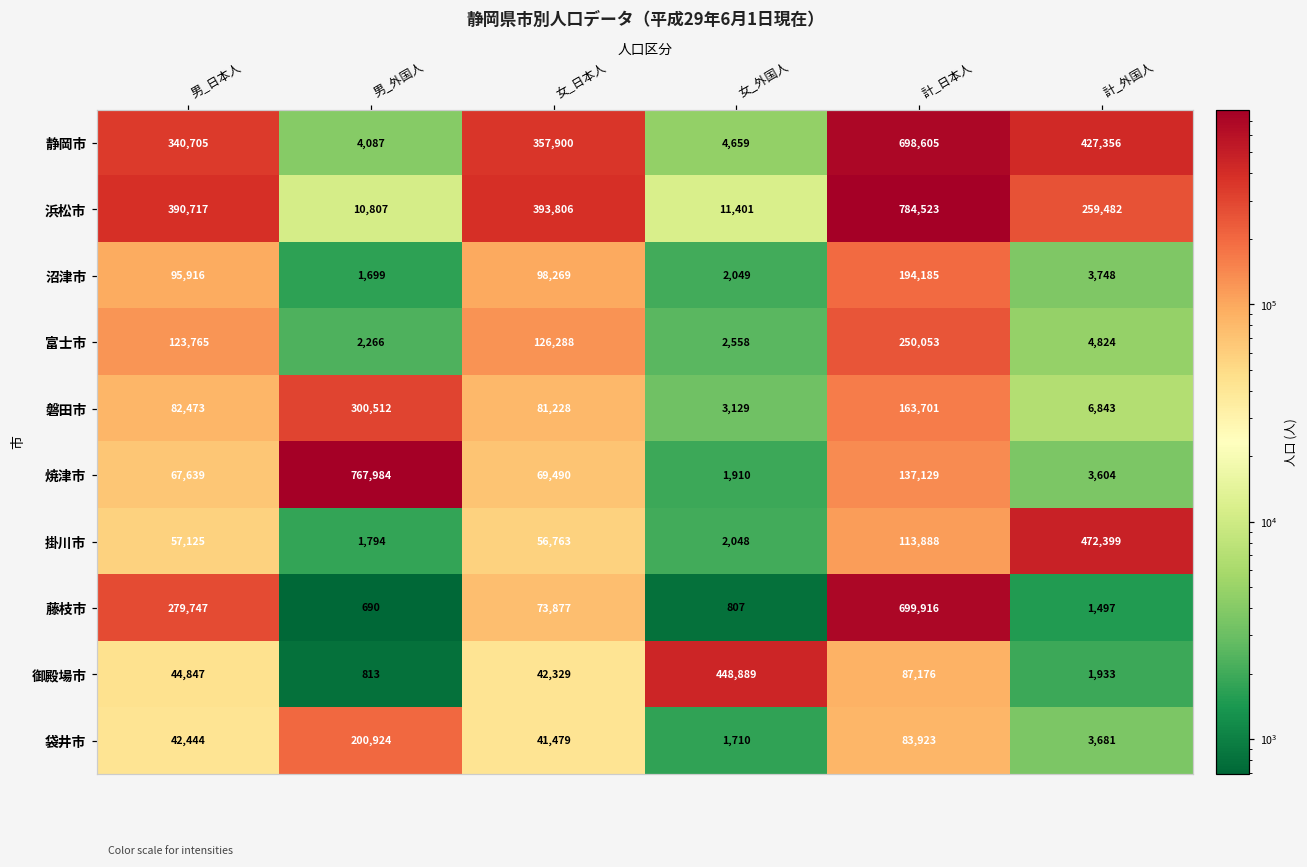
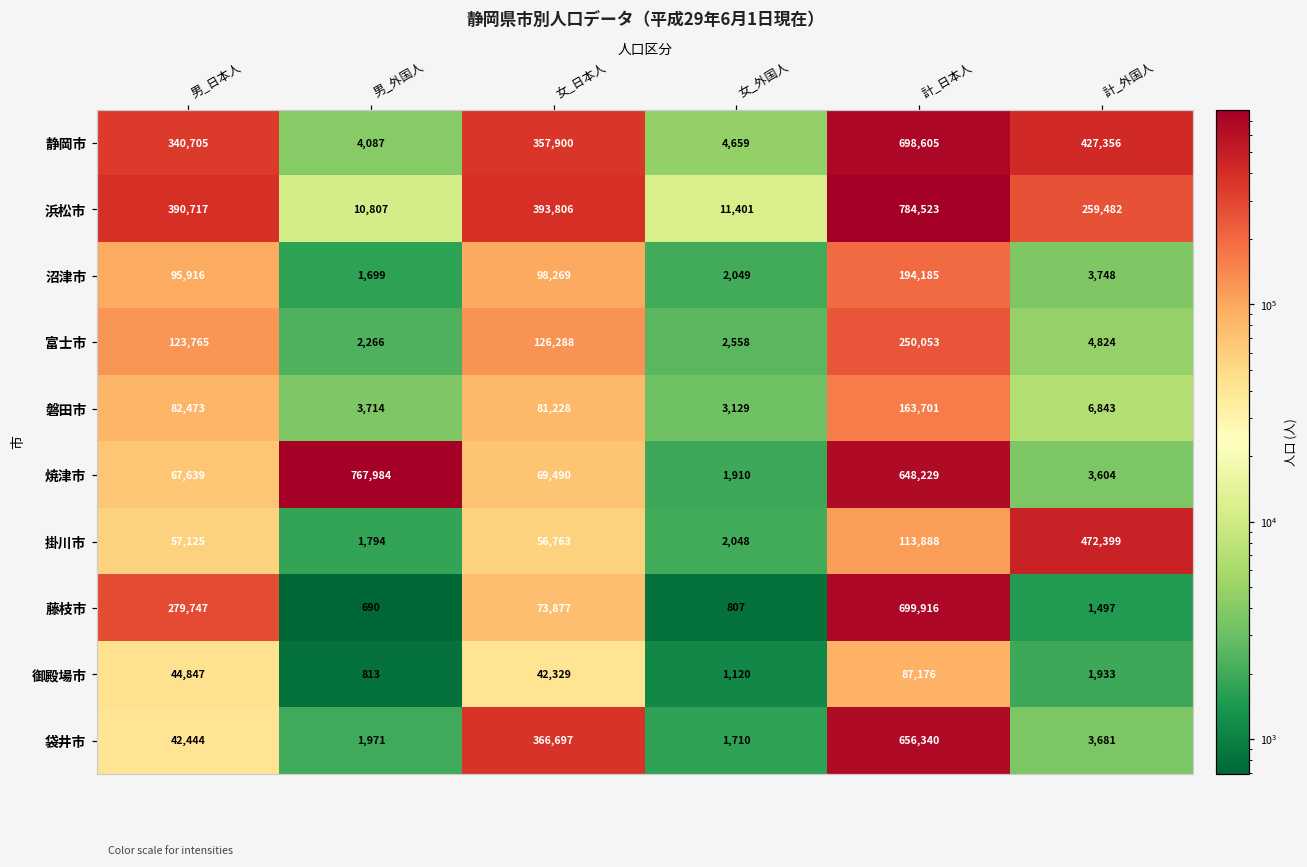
  {
    "静岡市": {
      "男_日本人": "340,705",
      "男_外国人": "4,087",
      "女_日本人": "357,900",
      "女_外国人": "4,659",
      "計_日本人": "698,605",
      "計_外国人": "427,356"
    },
    "浜松市": {
      "男_日本人": "390,717",
      "男_外国人": "10,807",
      "女_日本人": "393,806",
      "女_外国人": "11,401",
      "計_日本人": "784,523",
      "計_外国人": "259,482"
    },
    "沼津市": {
      "男_日本人": "95,916",
      "男_外国人": "1,699",
      "女_日本人": "98,269",
      "女_外国人": "2,049",
      "計_日本人": "194,185",
      "計_外国人": "3,748"
    },
    "富士市": {
      "男_日本人": "123,765",
      "男_外国人": "2,266",
      "女_日本人": "126,288",
      "女_外国人": "2,558",
      "計_日本人": "250,053",
      "計_外国人": "4,824"
    },
    "磐田市": {
      "男_日本人": "82,473",
-     "男_外国人": "300,512",
+     "男_外国人": "3,714",
      "女_日本人": "81,228",
      "女_外国人": "3,129",
      "計_日本人": "163,701",
      "計_外国人": "6,843"
    },
    "焼津市": {
      "男_日本人": "67,639",
      "男_外国人": "767,984",
      "女_日本人": "69,490",
      "女_外国人": "1,910",
-     "計_日本人": "137,129",
+     "計_日本人": "648,229",
      "計_外国人": "3,604"
    },
    "掛川市": {
      "男_日本人": "57,125",
      "男_外国人": "1,794",
      "女_日本人": "56,763",
      "女_外国人": "2,048",
      "計_日本人": "113,888",
      "計_外国人": "472,399"
    },
    "藤枝市": {
      "男_日本人": "279,747",
      "男_外国人": "690",
      "女_日本人": "73,877",
      "女_外国人": "807",
      "計_日本人": "699,916",
      "計_外国人": "1,497"
    },
    "御殿場市": {
      "男_日本人": "44,847",
      "男_外国人": "813",
      "女_日本人": "42,329",
-     "女_外国人": "448,889",
+     "女_外国人": "1,120",
      "計_日本人": "87,176",
      "計_外国人": "1,933"
    },
    "袋井市": {
      "男_日本人": "42,444",
-     "男_外国人": "200,924",
-     "女_日本人": "41,479",
+     "男_外国人": "1,971",
+     "女_日本人": "366,697",
      "女_外国人": "1,710",
-     "計_日本人": "83,923",
+     "計_日本人": "656,340",
      "計_外国人": "3,681"
    }
  }
